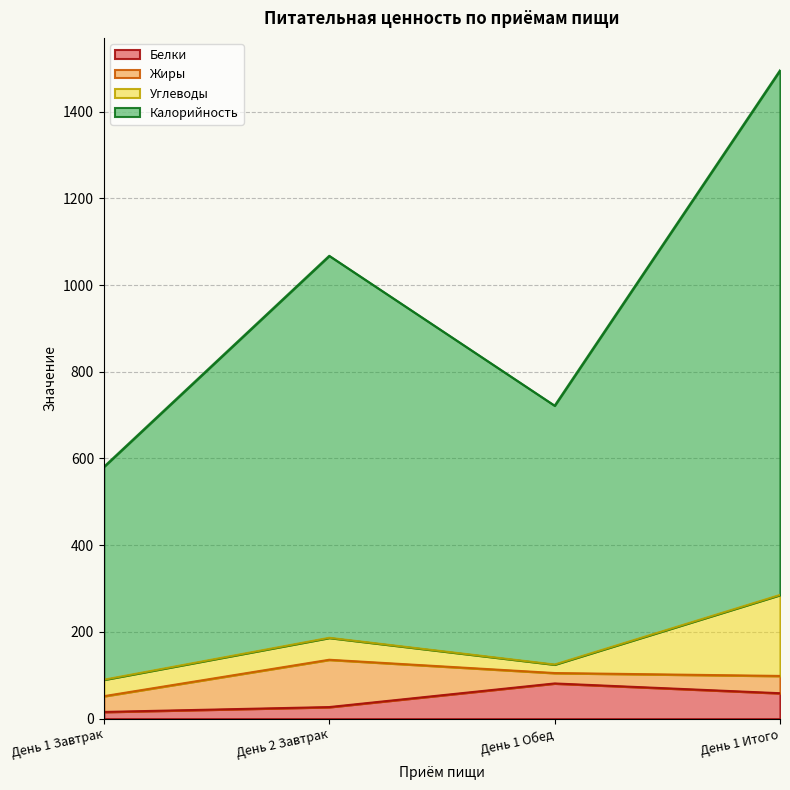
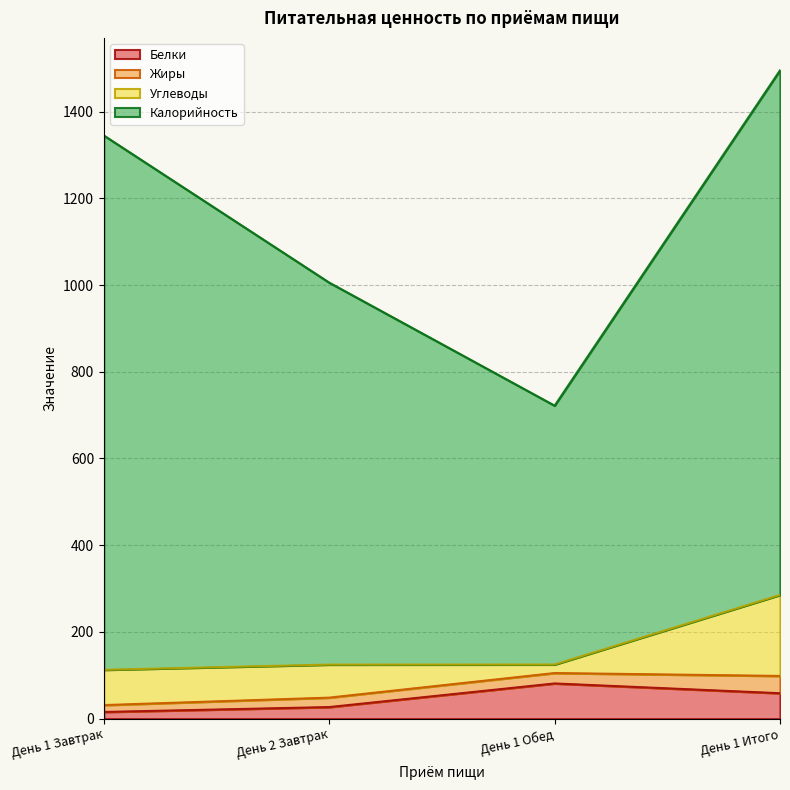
  {
    "Белки": {
      "День 1 Завтрак": 20,
      "День 2 Завтрак": 30,
      "День 1 Обед": 80,
      "День 1 Итого": 60
    },
    "Жиры": {
-     "День 1 Завтрак": 40,
-     "День 2 Завтрак": 110,
+     "День 1 Завтрак": 20,
+     "День 2 Завтрак": 20,
      "День 1 Обед": 20,
      "День 1 Итого": 40
    },
    "Углеводы": {
-     "День 1 Завтрак": 40,
-     "День 2 Завтрак": 50,
+     "День 1 Завтрак": 80,
+     "День 2 Завтрак": 80,
      "День 1 Обед": 20,
      "День 1 Итого": 190
    },
    "Калорийность": {
-     "День 1 Завтрак": 490,
+     "День 1 Завтрак": 1230,
      "День 2 Завтрак": 880,
      "День 1 Обед": 600,
      "День 1 Итого": 1210
    }
  }
